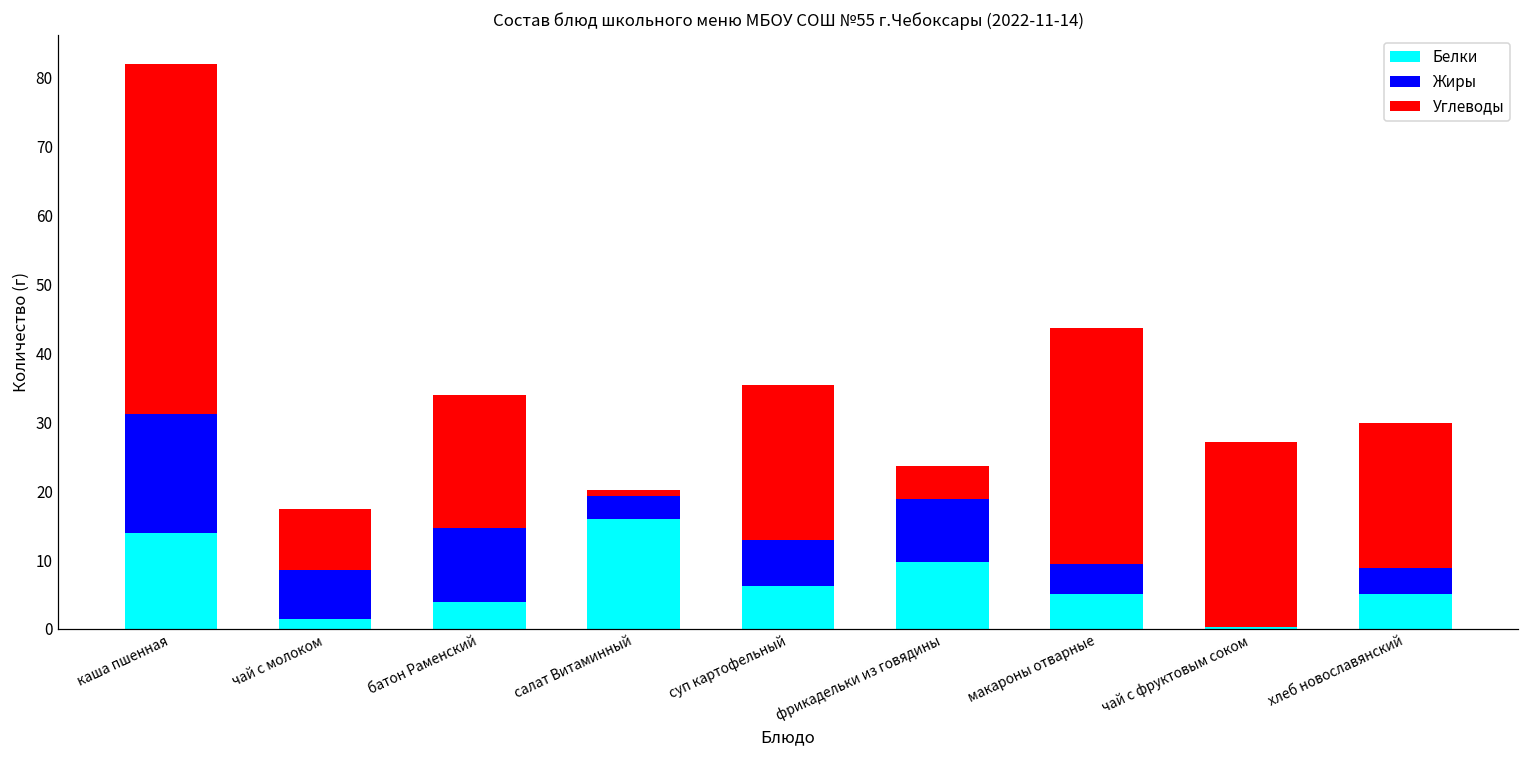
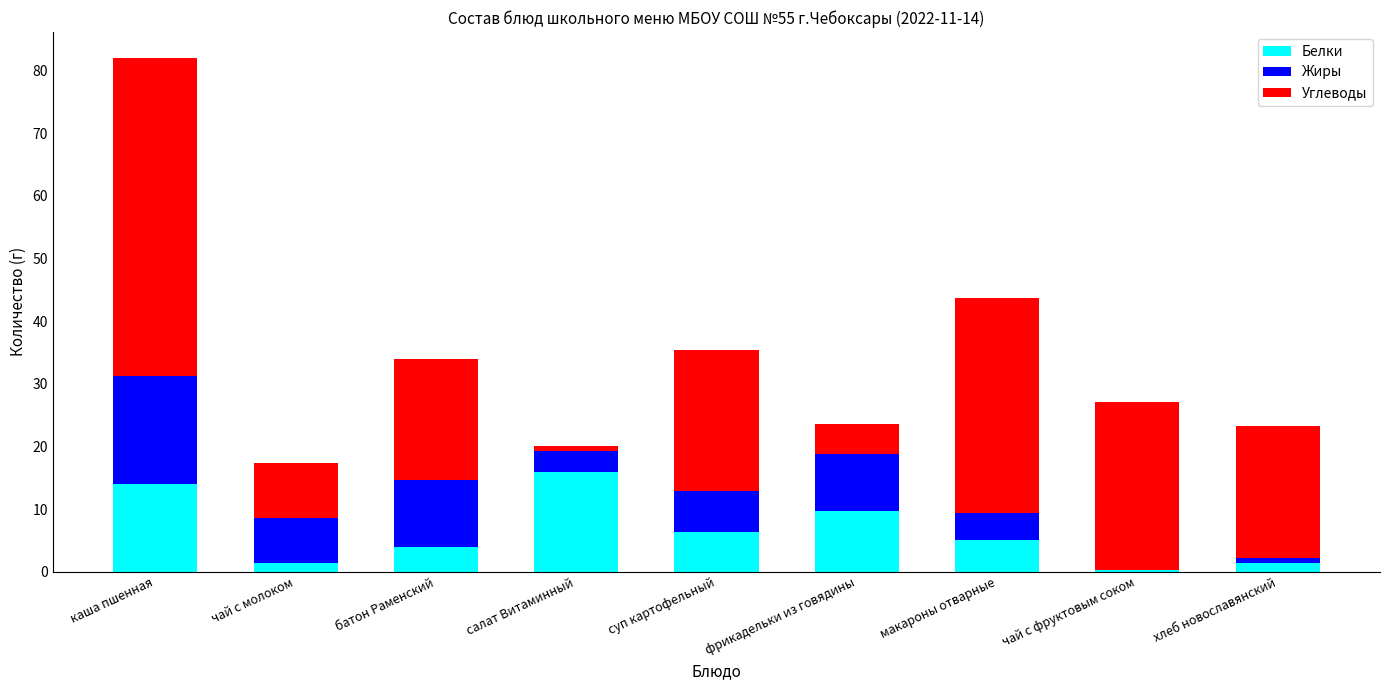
  {
    "Белки": {
      "каша пшенная": 14,
      "чай с молоком": 1,
      "батон Раменский": 4,
      "салат Витаминный": 16,
      "суп картофельный": 6,
      "фрикадельки из говядины": 10,
      "макароны отварные": 5,
-     "хлеб новославянский": 5
+     "хлеб новославянский": 1
    },
    "Жиры": {
      "каша пшенная": 17,
      "чай с молоком": 7,
      "батон Раменский": 11,
      "салат Витаминный": 3,
      "суп картофельный": 7,
      "фрикадельки из говядины": 9,
      "макароны отварные": 4,
-     "хлеб новославянский": 4
+     "хлеб новославянский": 1
    },
    "Углеводы": {
      "каша пшенная": 51,
      "чай с молоком": 9,
      "батон Раменский": 19,
      "салат Витаминный": 1,
      "суп картофельный": 23,
      "фрикадельки из говядины": 5,
      "макароны отварные": 34,
      "чай с фруктовым соком": 27,
      "хлеб новославянский": 21
    }
  }
